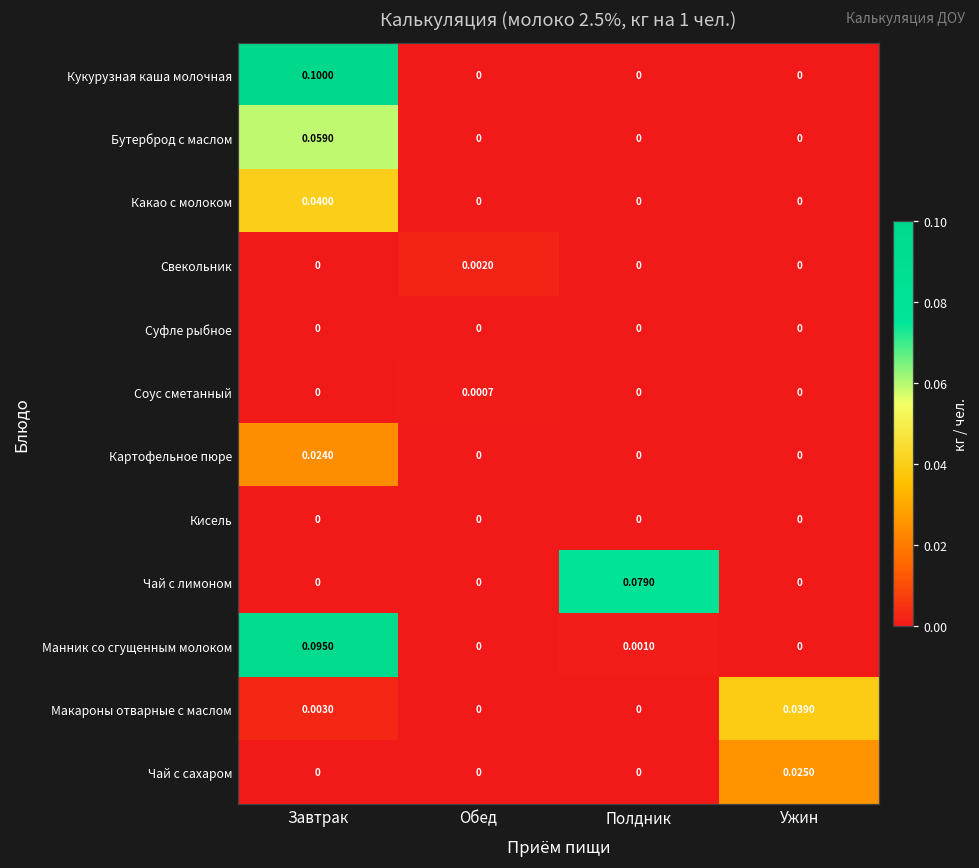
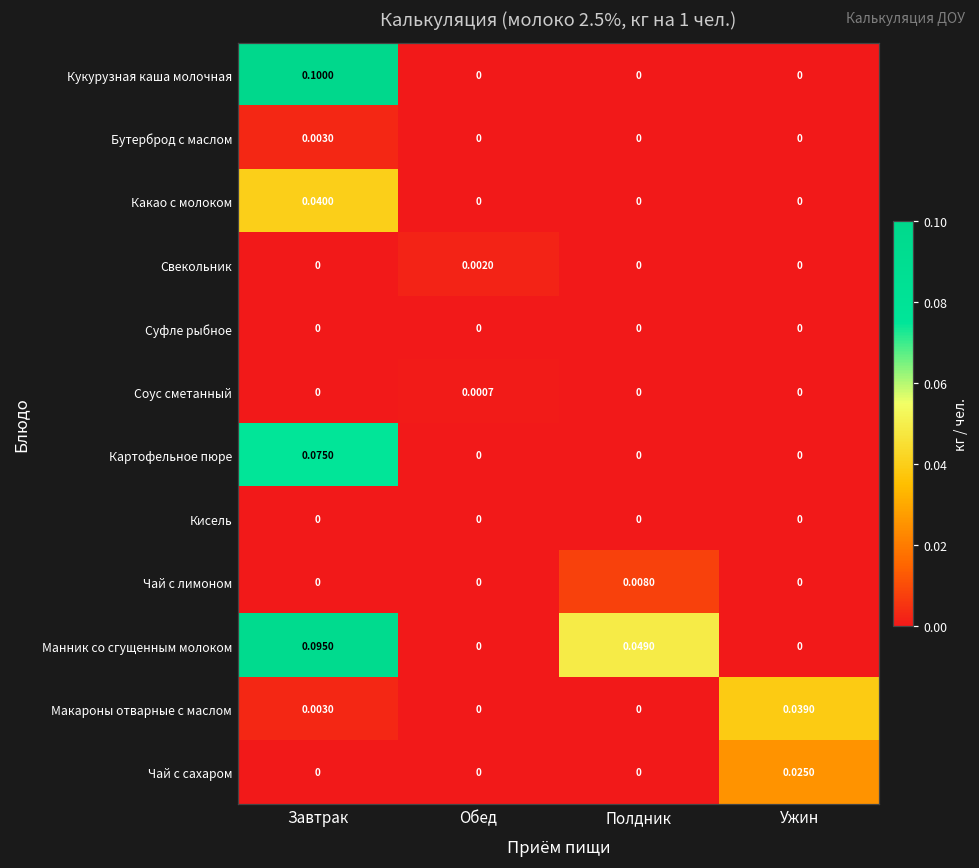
  {
    "Кукурузная каша молочная": {
      "Завтрак": 0.1000,
      "Обед": 0,
      "Полдник": 0,
      "Ужин": 0
    },
    "Бутерброд с маслом": {
-     "Завтрак": 0.0590,
+     "Завтрак": 0.0030,
      "Обед": 0,
      "Полдник": 0,
      "Ужин": 0
    },
    "Какао с молоком": {
      "Завтрак": 0.0400,
      "Обед": 0,
      "Полдник": 0,
      "Ужин": 0
    },
    "Свекольник": {
      "Завтрак": 0,
      "Обед": 0.0020,
      "Полдник": 0,
      "Ужин": 0
    },
    "Суфле рыбное": {
      "Завтрак": 0,
      "Обед": 0,
      "Полдник": 0,
      "Ужин": 0
    },
    "Соус сметанный": {
      "Завтрак": 0,
      "Обед": 0.0007,
      "Полдник": 0,
      "Ужин": 0
    },
    "Картофельное пюре": {
-     "Завтрак": 0.0240,
+     "Завтрак": 0.0750,
      "Обед": 0,
      "Полдник": 0,
      "Ужин": 0
    },
    "Кисель": {
      "Завтрак": 0,
      "Обед": 0,
      "Полдник": 0,
      "Ужин": 0
    },
    "Чай с лимоном": {
      "Завтрак": 0,
      "Обед": 0,
-     "Полдник": 0.0790,
+     "Полдник": 0.0080,
      "Ужин": 0
    },
    "Манник со сгущенным молоком": {
      "Завтрак": 0.0950,
      "Обед": 0,
-     "Полдник": 0.0010,
+     "Полдник": 0.0490,
      "Ужин": 0
    },
    "Макароны отварные с маслом": {
      "Завтрак": 0.0030,
      "Обед": 0,
      "Полдник": 0,
      "Ужин": 0.0390
    },
    "Чай с сахаром": {
      "Завтрак": 0,
      "Обед": 0,
      "Полдник": 0,
      "Ужин": 0.0250
    }
  }
